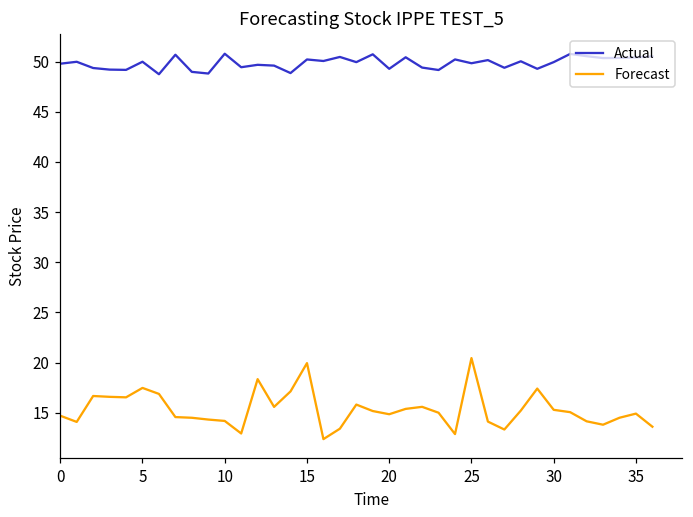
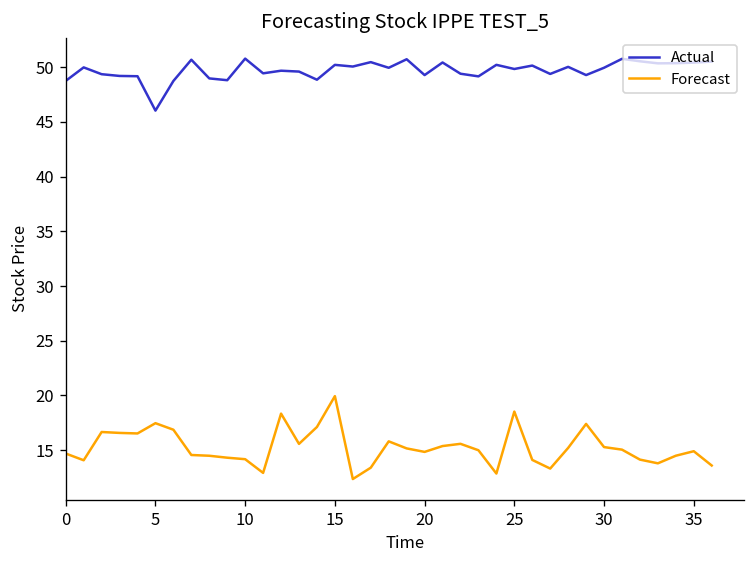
  {
    "Actual": {
-     "0": 50,
-     "5": 50,
+     "0": 49,
+     "5": 46,
      "10": 51,
      "15": 50,
      "20": 49,
      "25": 50,
      "30": 50
    },
    "Forecast": {
      "0": 15,
      "5": 17,
      "10": 14,
      "15": 20,
      "20": 15,
-     "25": 20,
+     "25": 19,
      "30": 15,
      "35": 15
    }
  }
